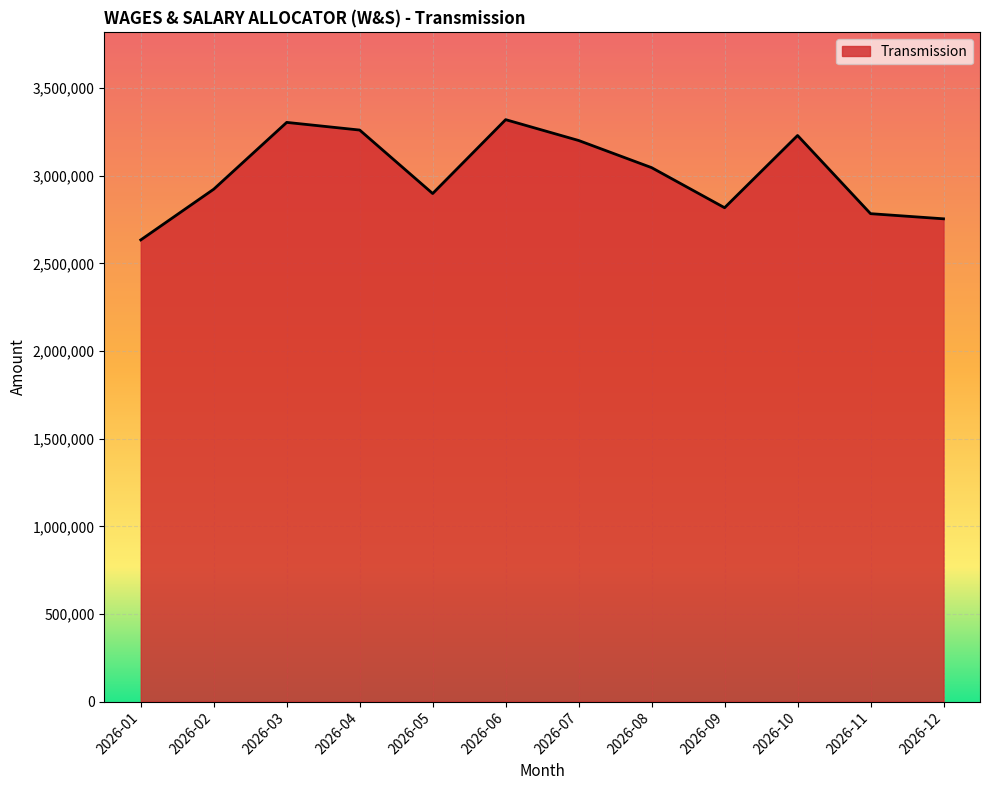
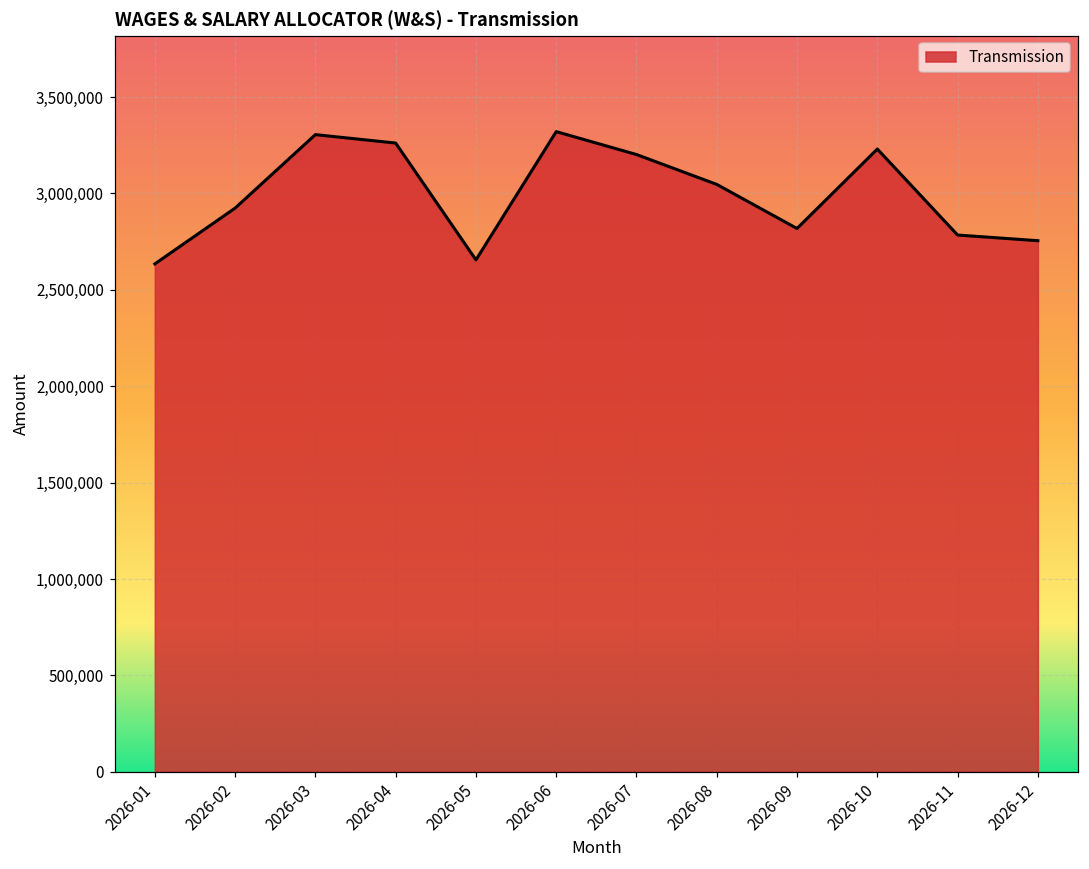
  {
    "2026-01": "2,630,000",
    "2026-02": "2,920,000",
    "2026-03": "3,310,000",
    "2026-04": "3,260,000",
-   "2026-05": "2,900,000",
+   "2026-05": "2,660,000",
    "2026-06": "3,320,000",
    "2026-07": "3,200,000",
    "2026-08": "3,050,000",
    "2026-09": "2,820,000",
    "2026-10": "3,230,000",
    "2026-11": "2,780,000",
    "2026-12": "2,750,000"
  }
